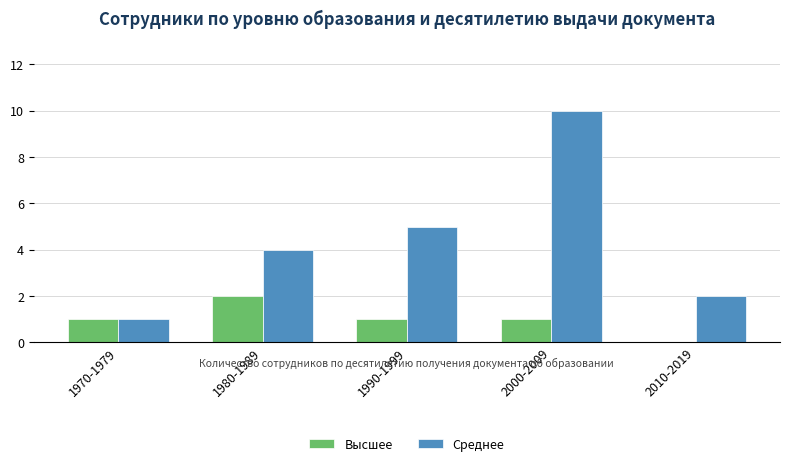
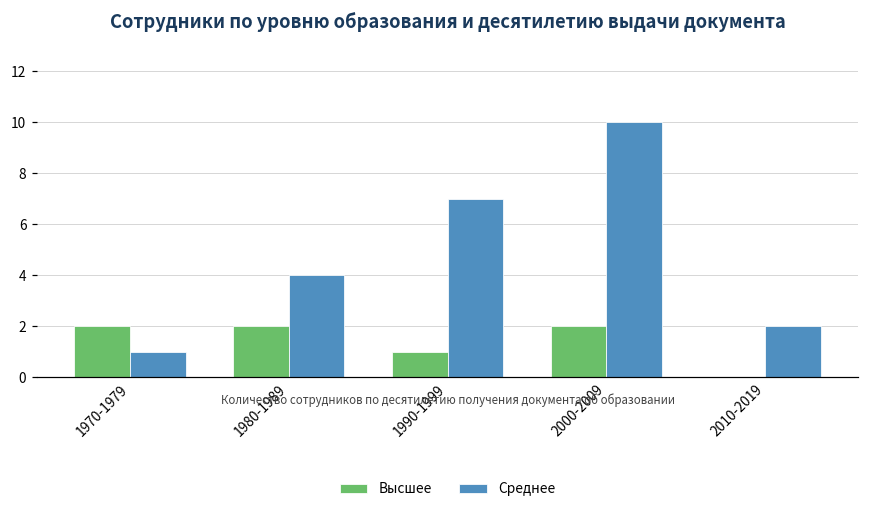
  {
    "Высшее": {
-     "1970-1979": 1,
+     "1970-1979": 2,
      "1980-1989": 2,
      "1990-1999": 1,
-     "2000-2009": 1,
+     "2000-2009": 2,
      "2010-2019": 0
    },
    "Среднее": {
      "1970-1979": 1,
      "1980-1989": 4,
-     "1990-1999": 5,
+     "1990-1999": 7,
      "2000-2009": 10,
      "2010-2019": 2
    }
  }
